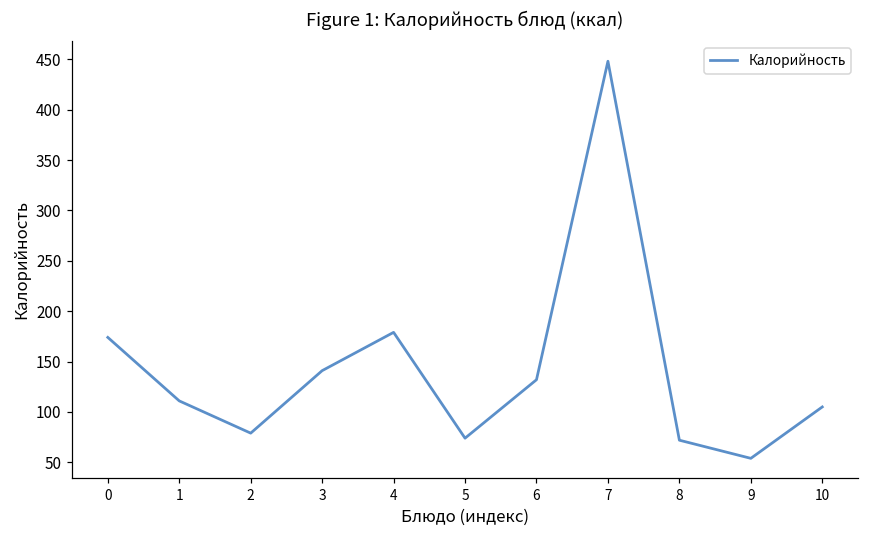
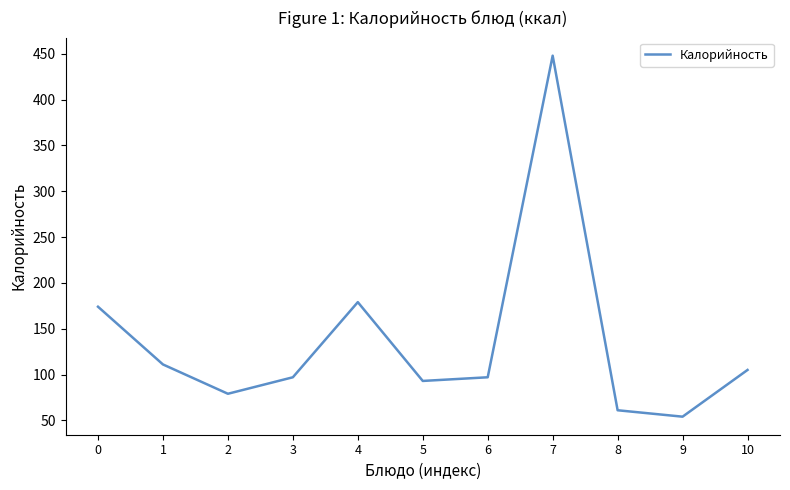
  {
    "0": 170,
    "1": 110,
    "2": 80,
-   "3": 140,
+   "3": 100,
    "4": 180,
-   "5": 70,
-   "6": 130,
+   "5": 90,
+   "6": 100,
    "7": 450,
-   "8": 70,
+   "8": 60,
    "9": 50,
    "10": 110
  }
